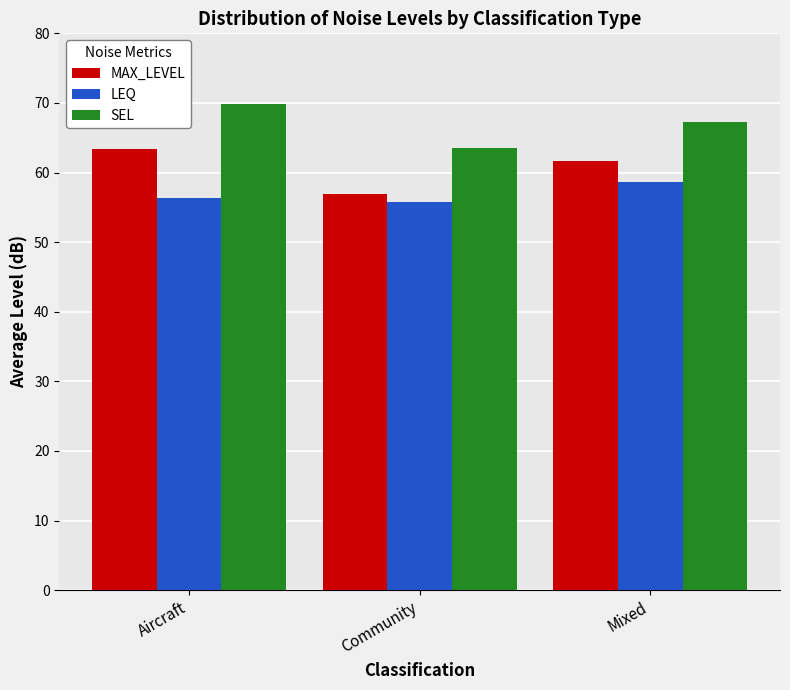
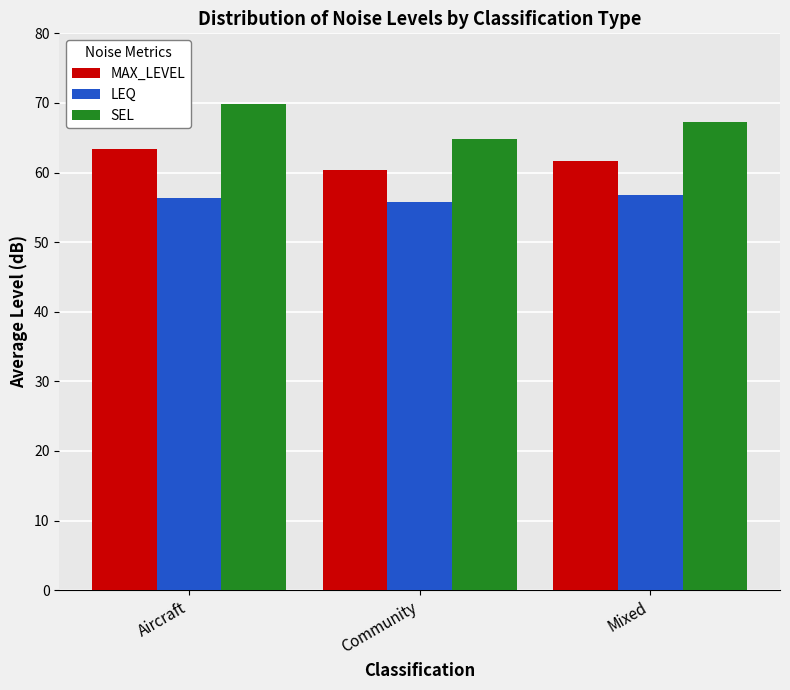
  {
    "MAX_LEVEL": {
      "Aircraft": 63,
-     "Community": 57,
+     "Community": 60,
      "Mixed": 62
    },
    "LEQ": {
      "Aircraft": 56,
      "Community": 56,
-     "Mixed": 59
+     "Mixed": 57
    },
    "SEL": {
      "Aircraft": 70,
-     "Community": 64,
+     "Community": 65,
      "Mixed": 67
    }
  }
